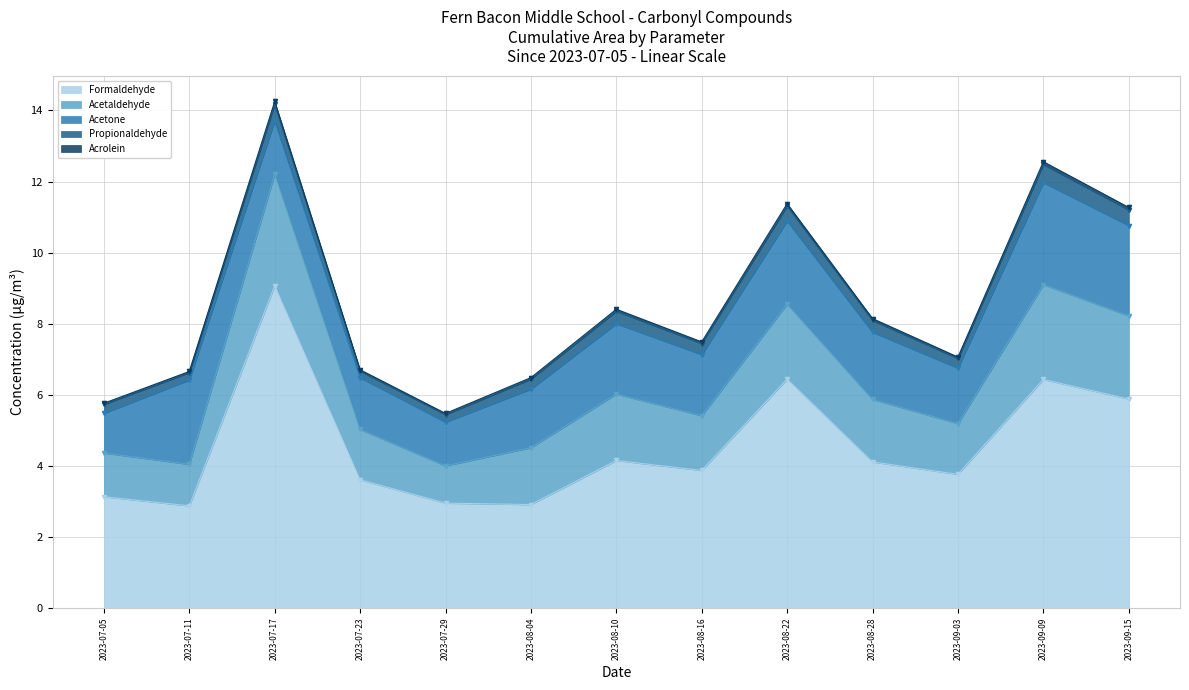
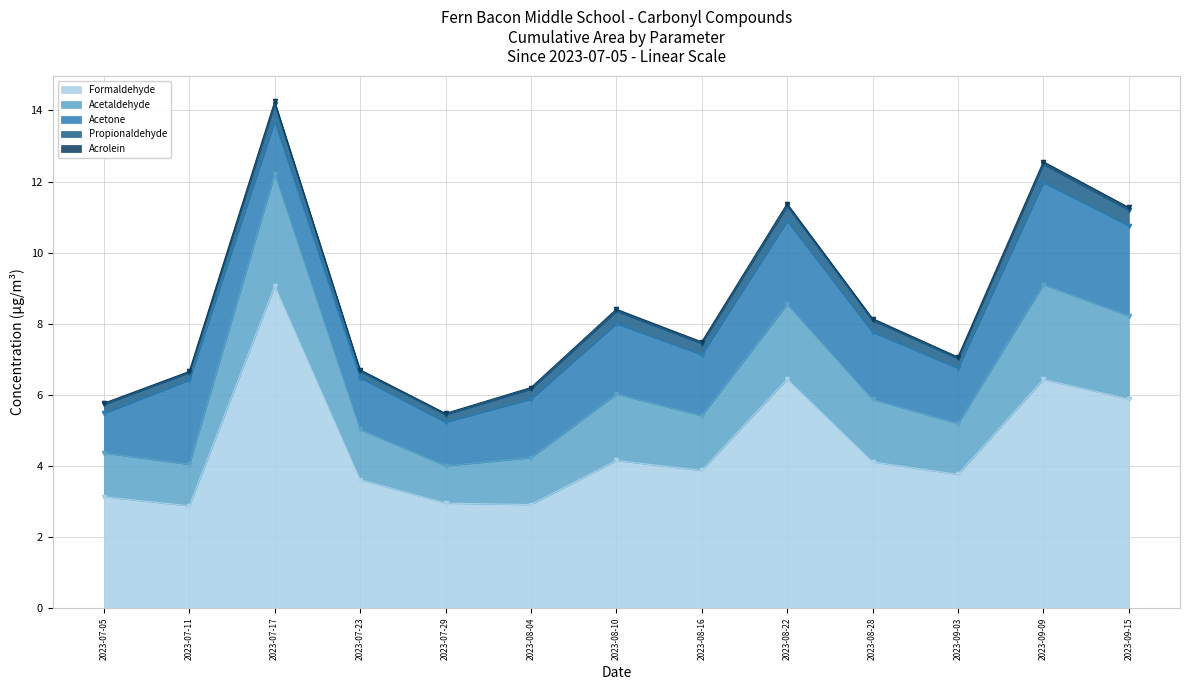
  {
    "Formaldehyde": {
      "2023-07-05": 3.1,
      "2023-07-11": 2.9,
      "2023-07-17": 9.1,
      "2023-07-23": 3.6,
      "2023-07-29": 3.0,
      "2023-08-04": 2.9,
      "2023-08-10": 4.2,
      "2023-08-16": 3.9,
      "2023-08-22": 6.4,
      "2023-08-28": 4.1,
      "2023-09-03": 3.8,
      "2023-09-09": 6.4,
      "2023-09-15": 5.9
    },
    "Acetaldehyde": {
      "2023-07-05": 1.2,
      "2023-07-11": 1.2,
      "2023-07-17": 3.1,
      "2023-07-23": 1.4,
      "2023-07-29": 1.0,
-     "2023-08-04": 1.6,
+     "2023-08-04": 1.3,
      "2023-08-10": 1.9,
      "2023-08-16": 1.5,
      "2023-08-22": 2.1,
      "2023-08-28": 1.8,
      "2023-09-03": 1.4,
      "2023-09-09": 2.7,
      "2023-09-15": 2.3
    }
  }
